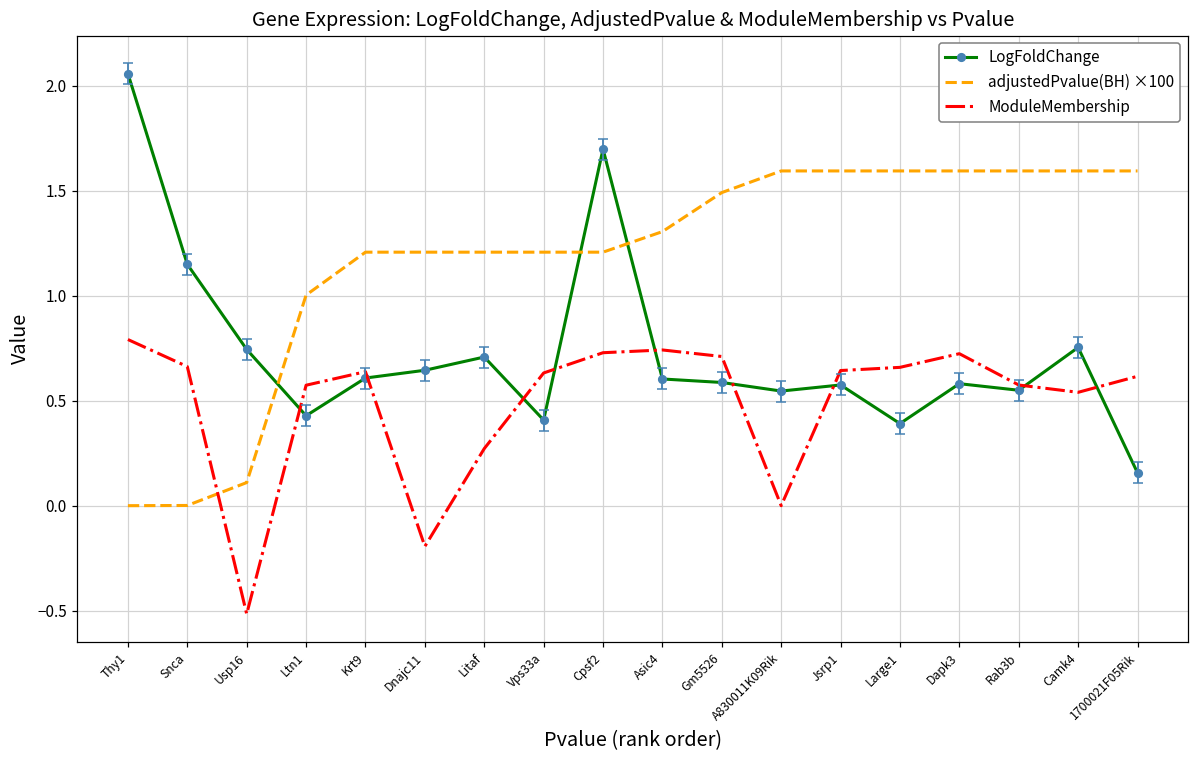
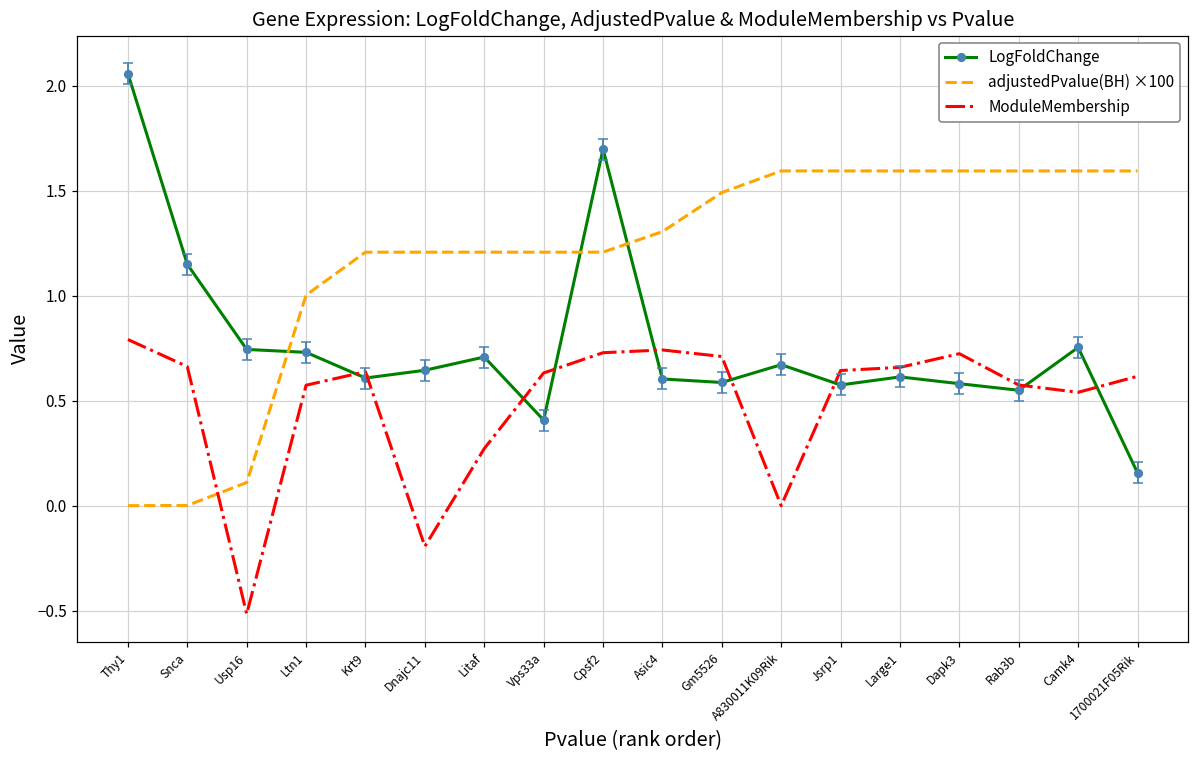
  {
    "LogFoldChange": {
      "Thy1": 2.06,
      "Snca": 1.15,
      "Usp16": 0.74,
-     "Ltn1": 0.43,
+     "Ltn1": 0.73,
      "Krt9": 0.61,
      "Dnajc11": 0.64,
      "Litaf": 0.71,
      "Vps33a": 0.41,
      "Cpsf2": 1.70,
      "Asic4": 0.60,
      "Gm5526": 0.59,
-     "A830011K09Rik": 0.55,
+     "A830011K09Rik": 0.67,
      "Jsrp1": 0.57,
-     "Large1": 0.39,
+     "Large1": 0.61,
      "Dapk3": 0.58,
      "Rab3b": 0.55,
      "Camk4": 0.75,
      "1700021F05Rik": 0.16
    },
    "adjustedPvalue(BH) ×100": {
      "Thy1": 0.00,
      "Snca": 0.00,
      "Usp16": 0.11,
      "Ltn1": 1.00,
      "Krt9": 1.21,
      "Dnajc11": 1.21,
      "Litaf": 1.21,
      "Vps33a": 1.21,
      "Cpsf2": 1.21,
      "Asic4": 1.30,
      "Gm5526": 1.49,
      "A830011K09Rik": 1.59,
      "Jsrp1": 1.59,
      "Large1": 1.59,
      "Dapk3": 1.59,
      "Rab3b": 1.59,
      "Camk4": 1.59,
      "1700021F05Rik": 1.59
    },
    "ModuleMembership": {
      "Thy1": 0.79,
      "Snca": 0.66,
      "Usp16": -0.52,
      "Ltn1": 0.57,
      "Krt9": 0.64,
      "Dnajc11": -0.19,
      "Litaf": 0.27,
      "Vps33a": 0.63,
      "Cpsf2": 0.73,
      "Asic4": 0.74,
      "Gm5526": 0.71,
      "A830011K09Rik": 0.00,
      "Jsrp1": 0.64,
      "Dapk3": 0.72,
      "Rab3b": 0.57,
      "Camk4": 0.54,
      "1700021F05Rik": 0.62
    }
  }
